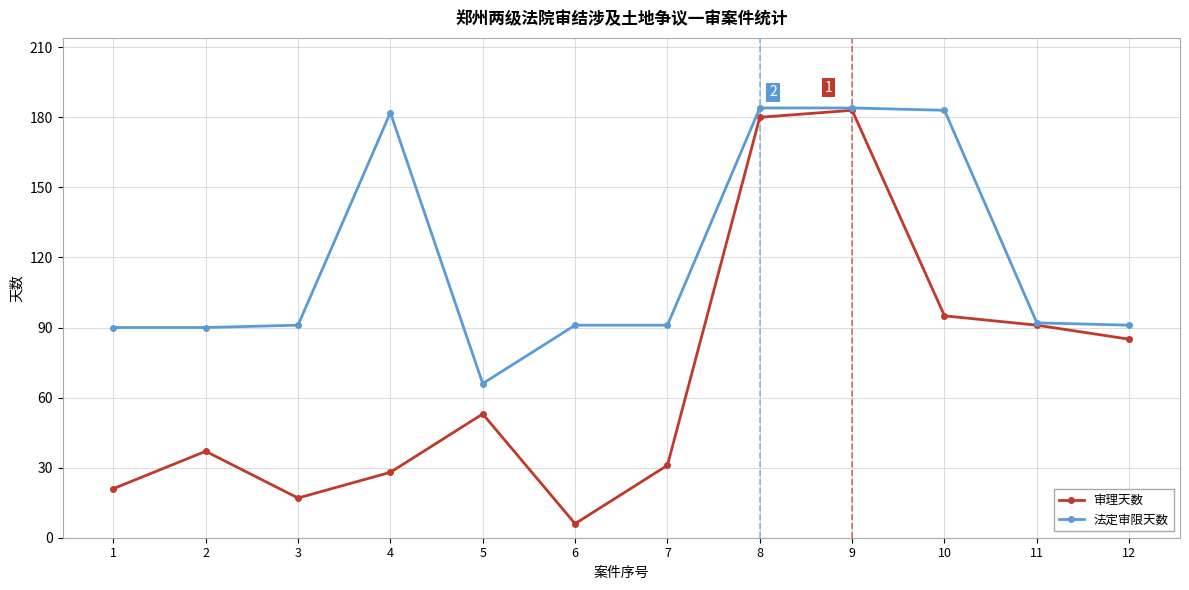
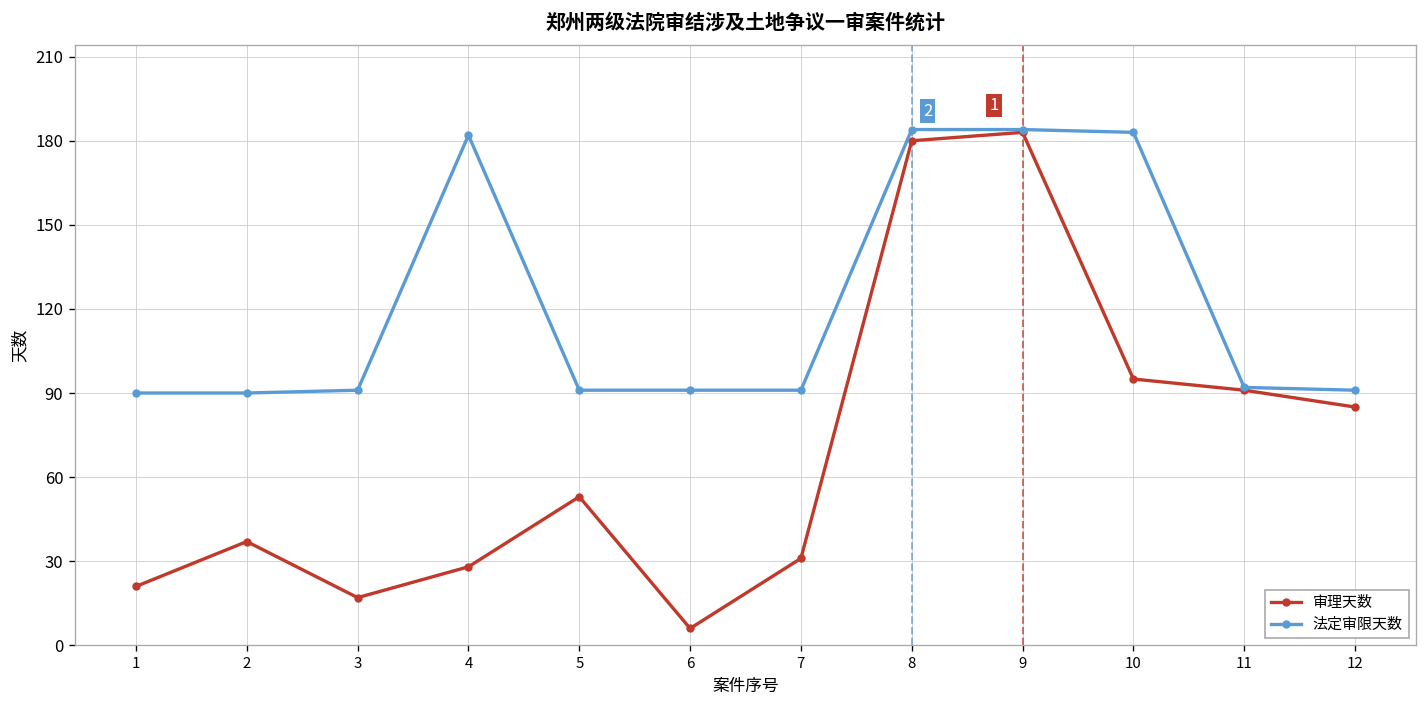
  {
    "审理天数": {
      "1": 21,
      "2": 37,
      "3": 17,
      "4": 28,
      "5": 53,
      "6": 6,
      "7": 31,
      "8": 180,
      "10": 95,
      "12": 85
    },
    "法定审限天数": {
      "1": 90,
      "2": 90,
      "3": 91,
      "4": 182,
-     "5": 66,
+     "5": 91,
      "6": 91,
      "7": 91,
      "10": 183,
      "12": 91
    }
  }
